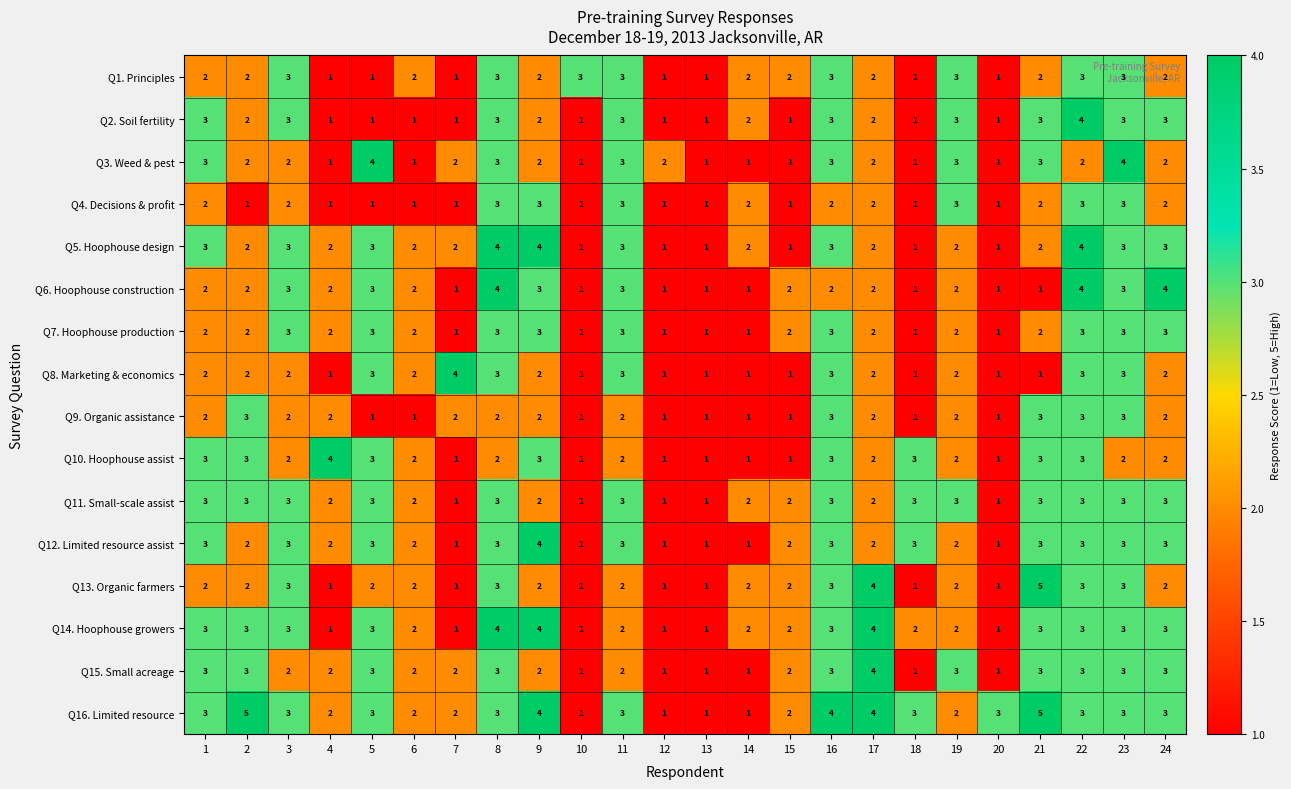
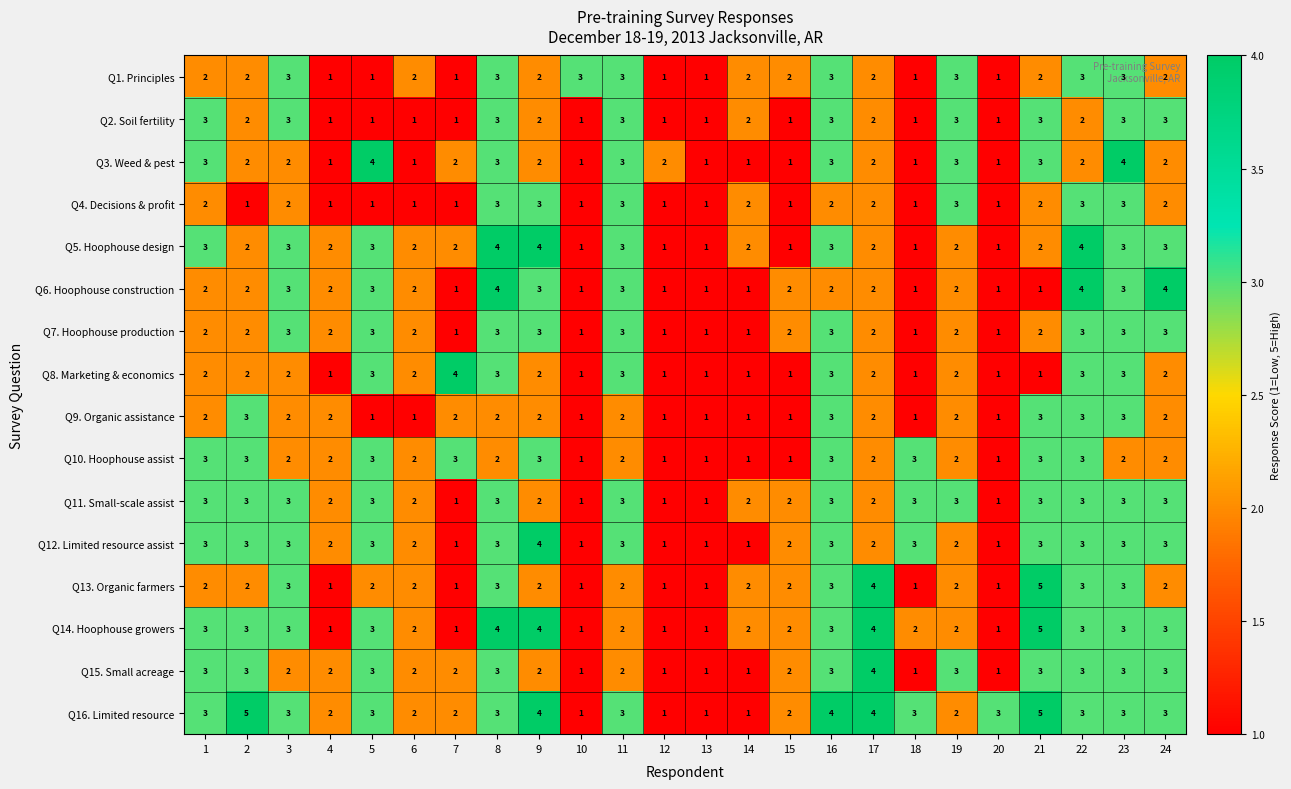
  {
    "Q2. Soil fertility": {
      "1": 3,
      "2": 2,
      "3": 3,
      "4": 1,
      "5": 1,
      "6": 1,
      "7": 1,
      "8": 3,
      "9": 2,
      "10": 1,
      "11": 3,
      "12": 1,
      "13": 1,
      "14": 2,
      "15": 1,
      "16": 3,
      "17": 2,
      "18": 1,
      "19": 3,
      "20": 1,
      "21": 3,
-     "22": 4,
+     "22": 2,
      "23": 3,
      "24": 3
    },
    "Q10. Hoophouse assist": {
      "1": 3,
      "2": 3,
      "3": 2,
-     "4": 4,
+     "4": 2,
      "5": 3,
      "6": 2,
-     "7": 1,
+     "7": 3,
      "8": 2,
      "9": 3,
      "10": 1,
      "11": 2,
      "12": 1,
      "13": 1,
      "14": 1,
      "15": 1,
      "16": 3,
      "17": 2,
      "18": 3,
      "19": 2,
      "20": 1,
      "21": 3,
      "22": 3,
      "23": 2,
      "24": 2
    },
    "Q12. Limited resource assist": {
      "1": 3,
-     "2": 2,
+     "2": 3,
      "3": 3,
      "4": 2,
      "5": 3,
      "6": 2,
      "7": 1,
      "8": 3,
      "9": 4,
      "10": 1,
      "11": 3,
      "12": 1,
      "13": 1,
      "14": 1,
      "15": 2,
      "16": 3,
      "17": 2,
      "18": 3,
      "19": 2,
      "20": 1,
      "21": 3,
      "22": 3,
      "23": 3,
      "24": 3
    },
    "Q14. Hoophouse growers": {
      "1": 3,
      "2": 3,
      "3": 3,
      "4": 1,
      "5": 3,
      "6": 2,
      "7": 1,
      "8": 4,
      "9": 4,
      "10": 1,
      "11": 2,
      "12": 1,
      "13": 1,
      "14": 2,
      "15": 2,
      "16": 3,
      "17": 4,
      "18": 2,
      "19": 2,
      "20": 1,
-     "21": 3,
+     "21": 5,
      "22": 3,
      "23": 3,
      "24": 3
    }
  }
